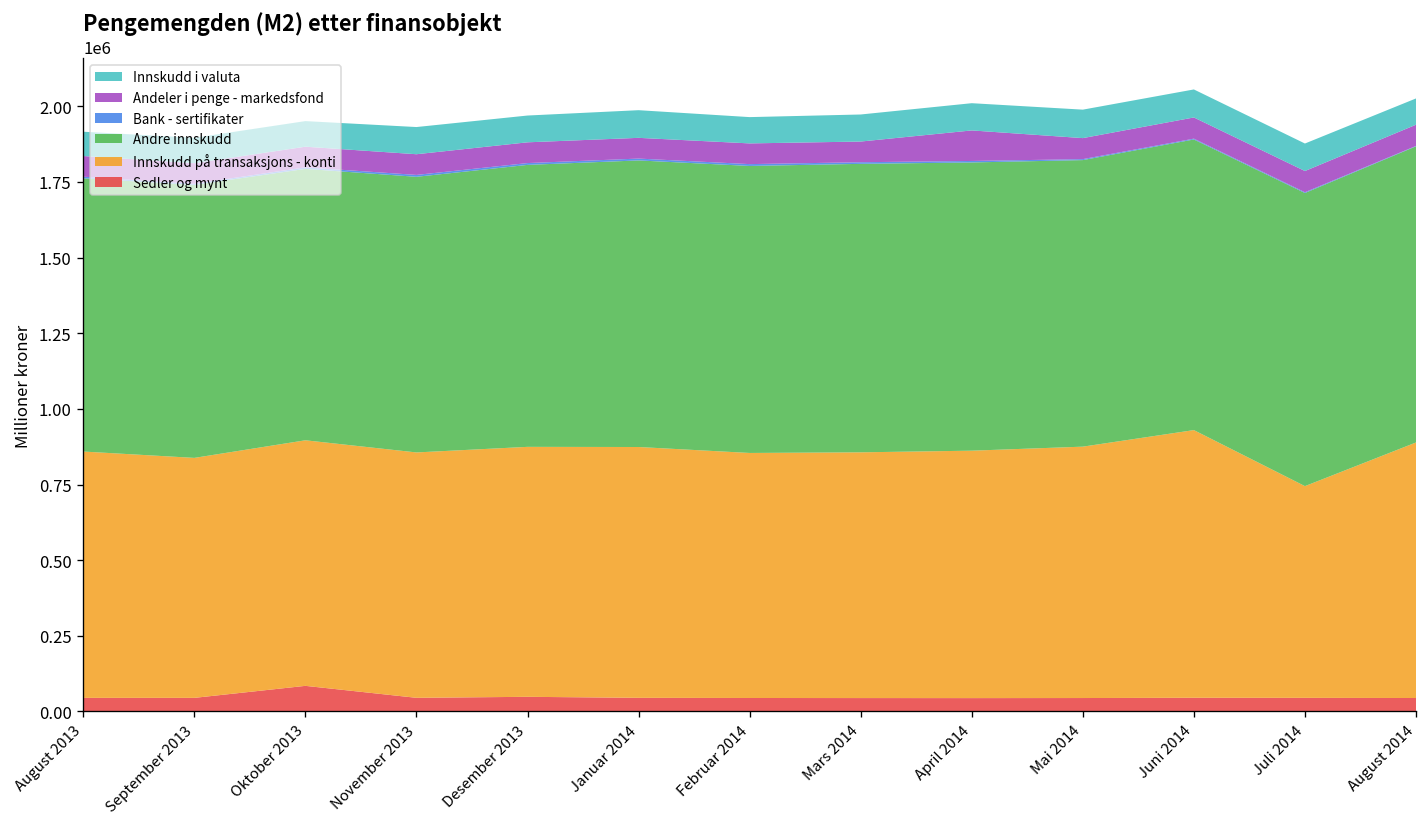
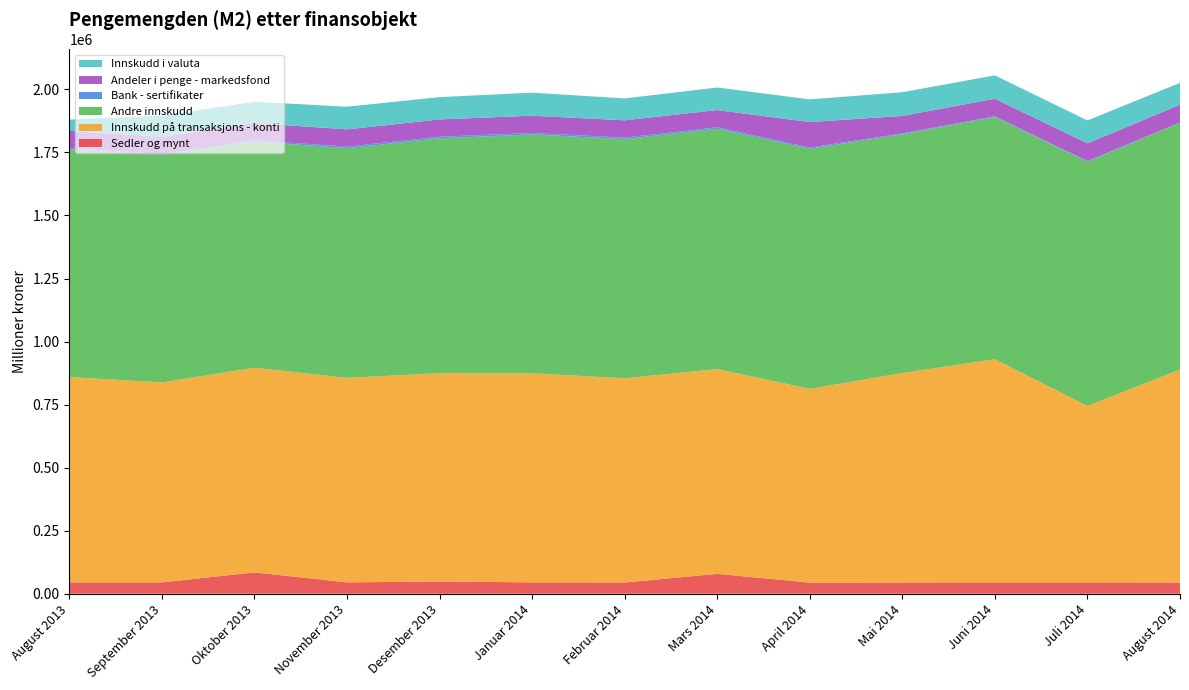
  {
    "Sedler og mynt": {
      "August 2013": 40000,
      "September 2013": 40000,
      "Oktober 2013": 80000,
      "November 2013": 50000,
      "Desember 2013": 50000,
      "Januar 2014": 50000,
      "Februar 2014": 40000,
-     "Mars 2014": 40000,
+     "Mars 2014": 80000,
      "April 2014": 40000,
      "Mai 2014": 40000,
      "Juni 2014": 50000,
      "Juli 2014": 50000,
      "August 2014": 40000
    },
    "Innskudd på transaksjons - konti": {
      "August 2013": 810000,
      "September 2013": 790000,
      "Oktober 2013": 810000,
      "November 2013": 810000,
      "Desember 2013": 830000,
      "Januar 2014": 830000,
      "Februar 2014": 810000,
      "Mars 2014": 810000,
-     "April 2014": 820000,
+     "April 2014": 770000,
      "Mai 2014": 830000,
      "Juni 2014": 880000,
      "Juli 2014": 700000,
      "August 2014": 840000
    },
    "Andeler i penge - markedsfond": {
      "August 2013": 70000,
      "November 2013": 70000,
      "Desember 2013": 70000,
      "Januar 2014": 70000,
      "Februar 2014": 70000,
      "Mars 2014": 70000,
      "April 2014": 100000,
      "Mai 2014": 70000,
      "Juni 2014": 70000,
      "Juli 2014": 70000,
      "August 2014": 70000
    },
    "Innskudd i valuta": {
-     "August 2013": 80000,
+     "August 2013": 40000,
      "November 2013": 90000,
      "Desember 2013": 90000,
      "Januar 2014": 90000,
      "Februar 2014": 90000,
      "Mars 2014": 90000,
      "April 2014": 90000,
      "Mai 2014": 90000,
      "Juni 2014": 90000,
      "Juli 2014": 90000,
      "August 2014": 90000
    }
  }
